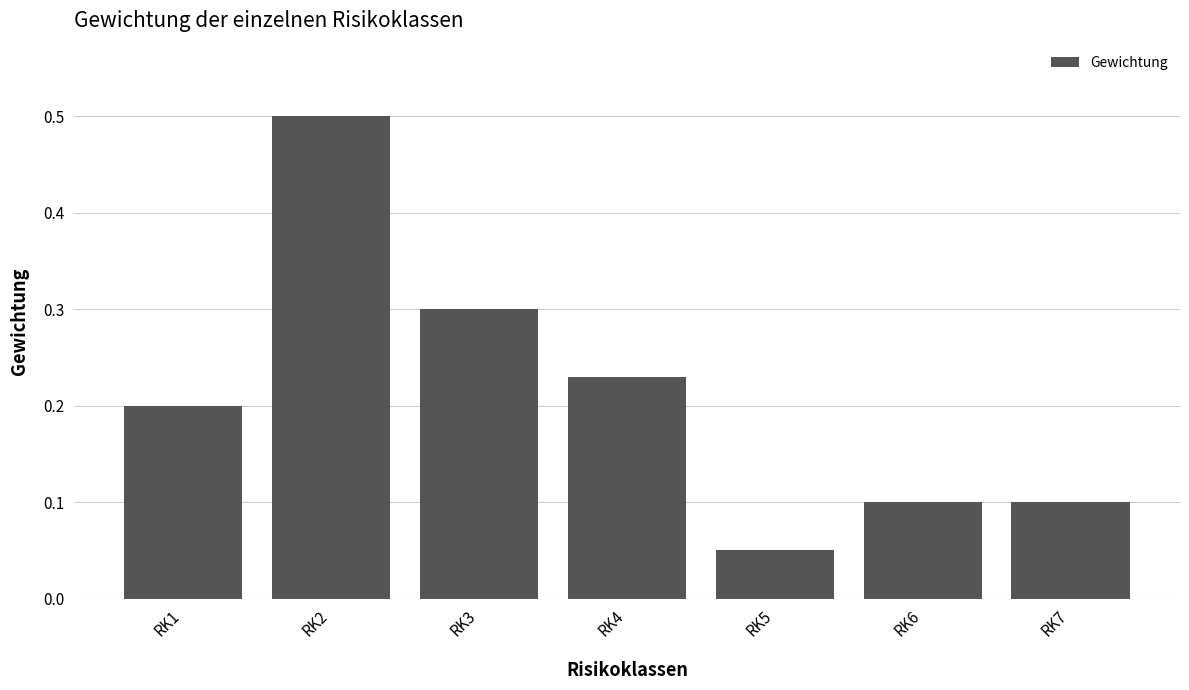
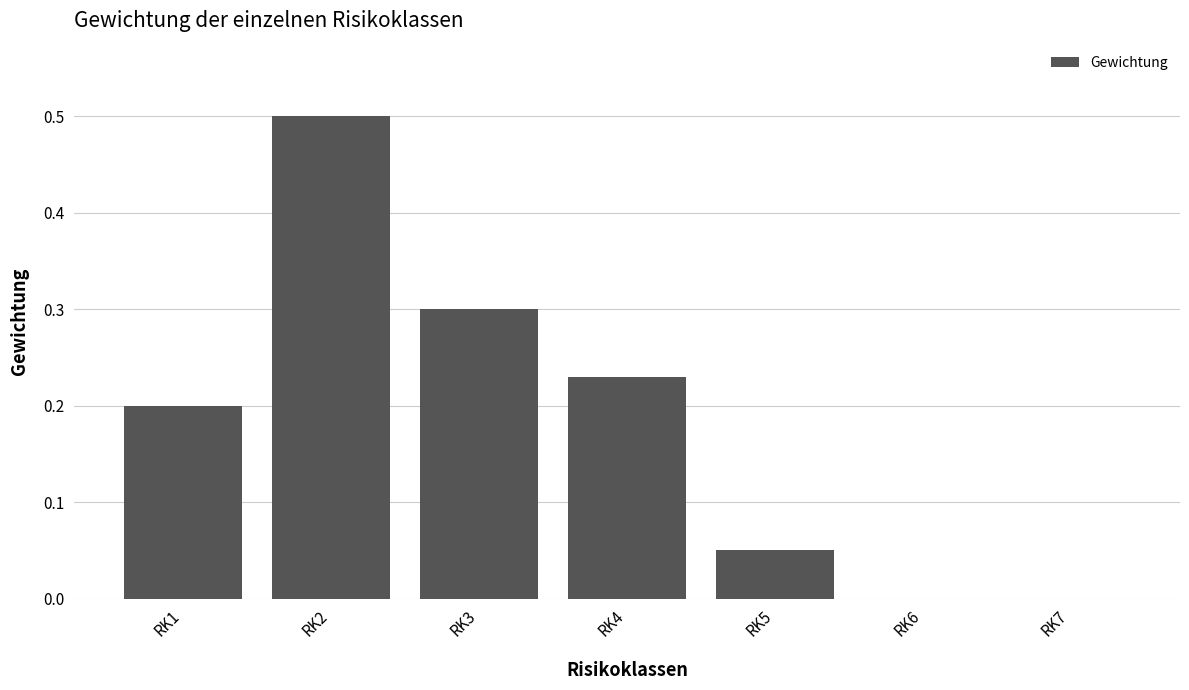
  {
    "RK1": 0.2,
    "RK2": 0.5,
    "RK3": 0.3,
    "RK4": 0.23,
    "RK5": 0.05,
-   "RK6": 0.1,
-   "RK7": 0.1
+   "RK6": 0.0,
+   "RK7": 0.0
  }
